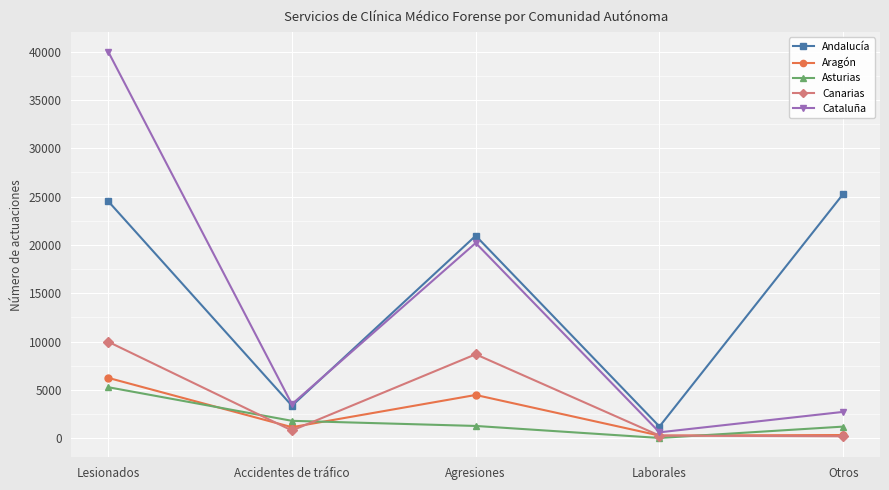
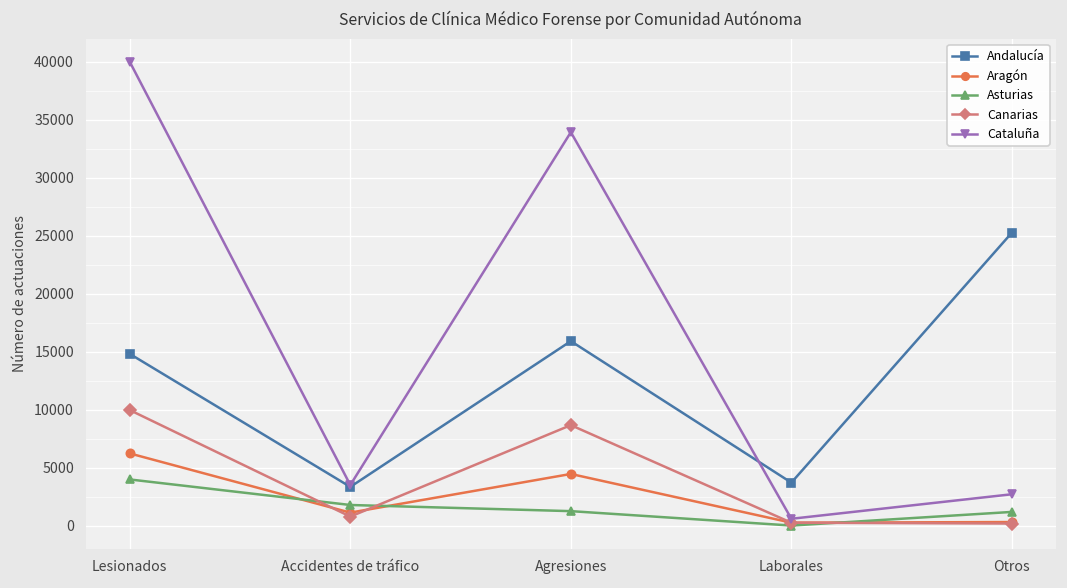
  {
    "Andalucía": {
-     "Lesionados": 25000,
-     "Agresiones": 21000,
-     "Laborales": 1000,
+     "Lesionados": 15000,
+     "Agresiones": 16000,
+     "Laborales": 4000,
      "Otros": 25000
    },
    "Asturias": {
-     "Lesionados": 5000,
+     "Lesionados": 4000,
      "Accidentes de tráfico": 2000,
      "Agresiones": 1000,
      "Otros": 1000
    },
    "Cataluña": {
      "Lesionados": 40000,
-     "Agresiones": 20000,
+     "Agresiones": 34000,
      "Laborales": 1000,
      "Otros": 3000
    }
  }
